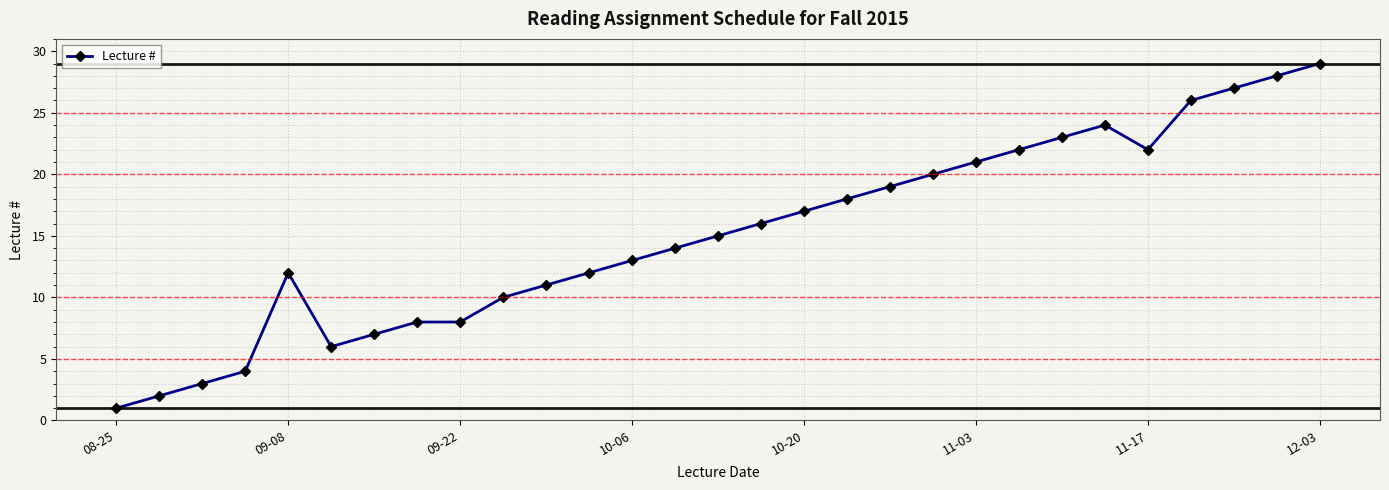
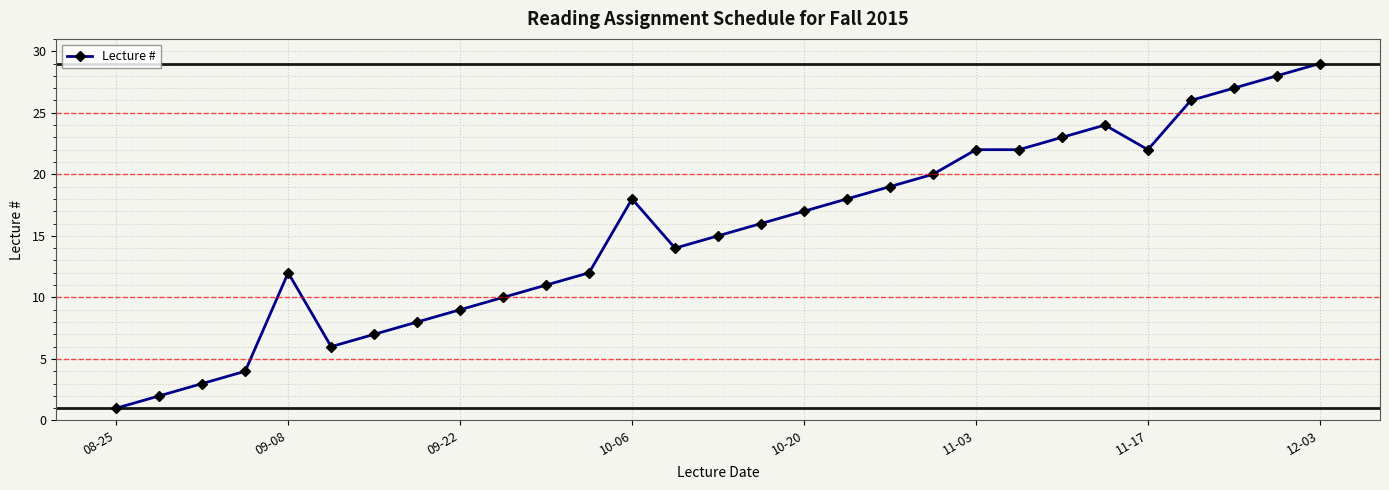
  {
    "08-25": 1,
    "09-08": 12,
-   "09-22": 8,
-   "10-06": 13,
+   "09-22": 9,
+   "10-06": 18,
    "10-20": 17,
-   "11-03": 21,
+   "11-03": 22,
    "11-17": 22,
    "12-03": 29
  }
